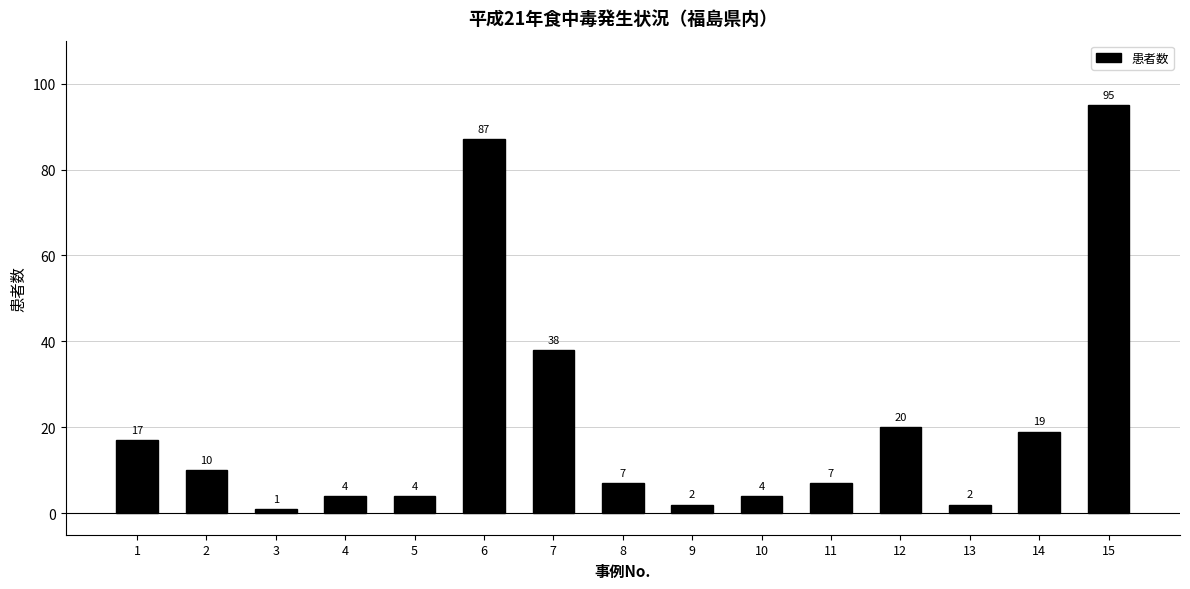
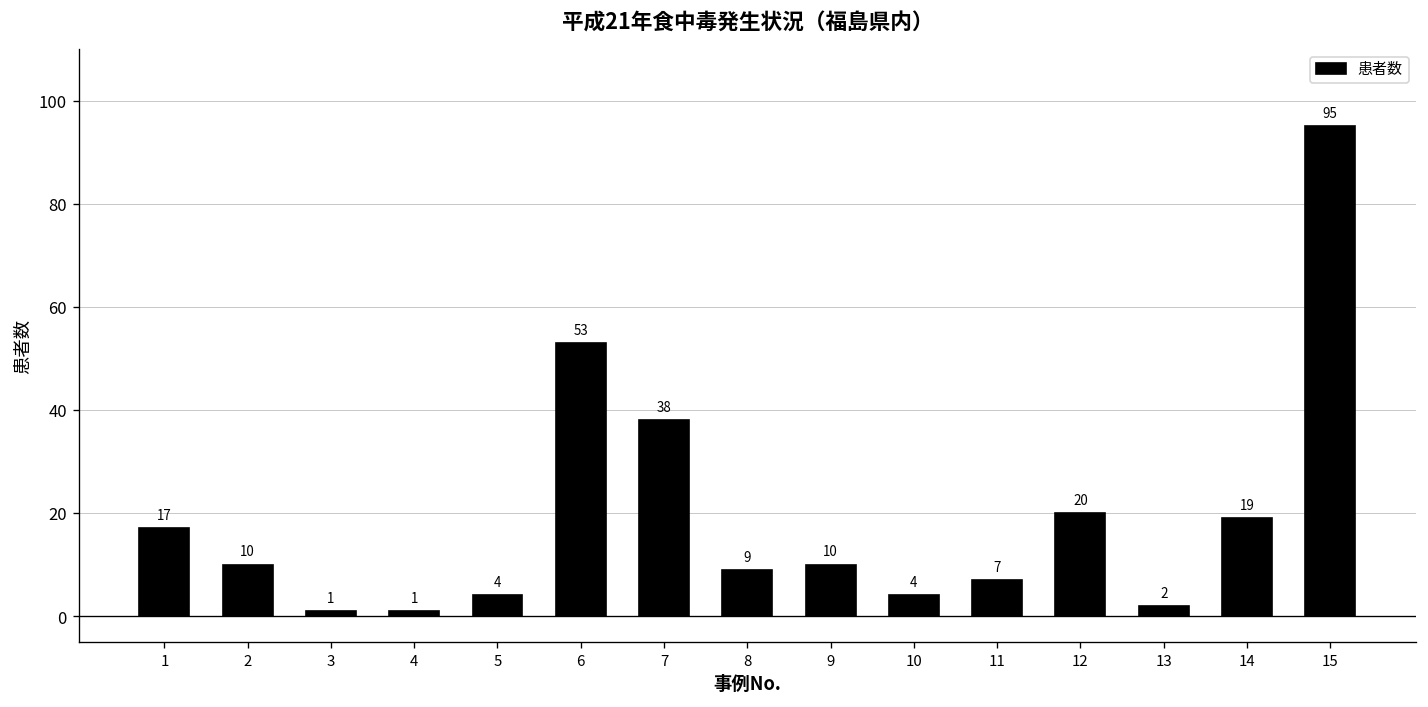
  {
    "1": 17,
    "2": 10,
    "3": 1,
-   "4": 4,
+   "4": 1,
    "5": 4,
-   "6": 87,
+   "6": 53,
    "7": 38,
-   "8": 7,
-   "9": 2,
+   "8": 9,
+   "9": 10,
    "10": 4,
    "11": 7,
    "12": 20,
    "13": 2,
    "14": 19,
    "15": 95
  }
